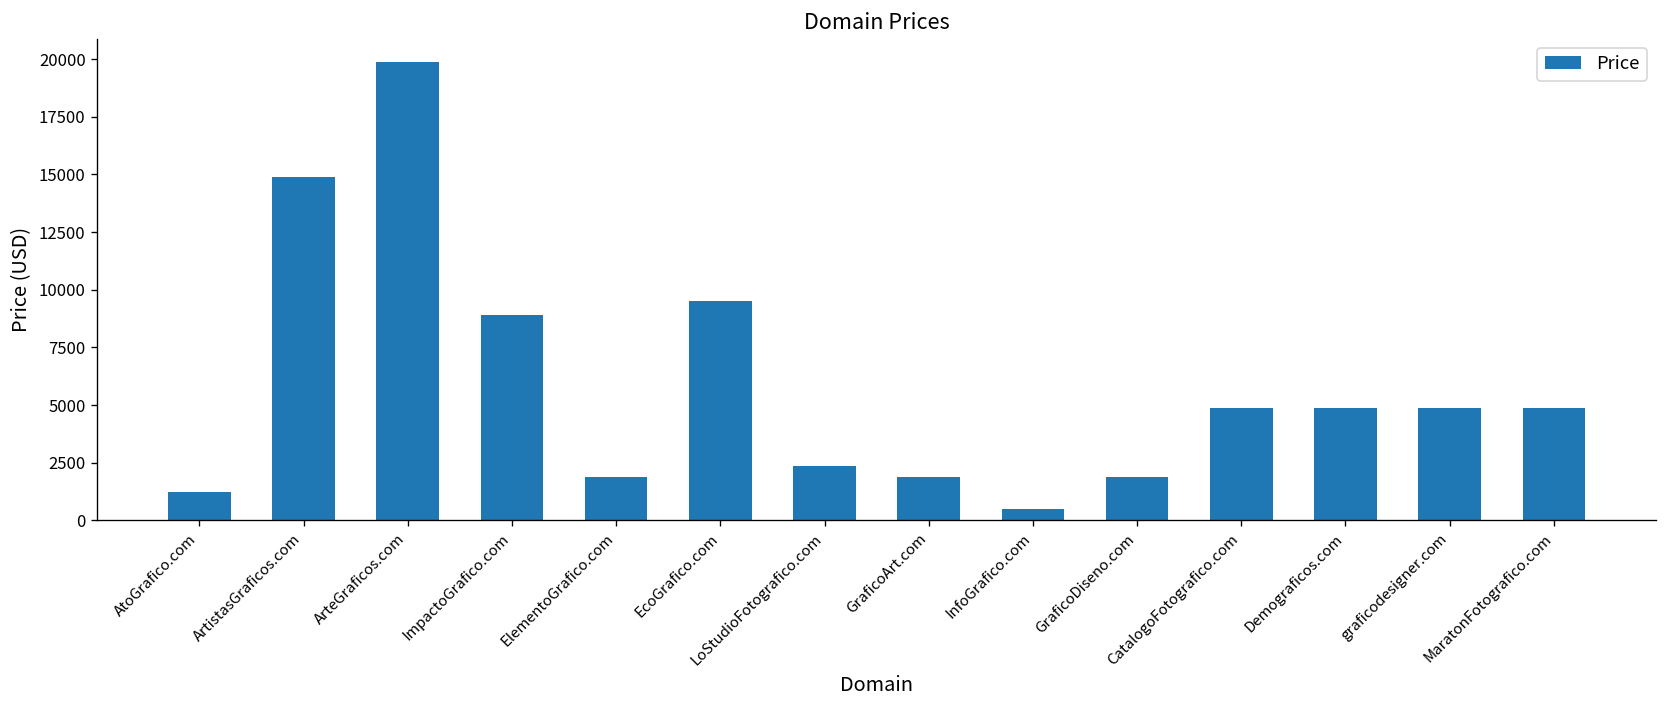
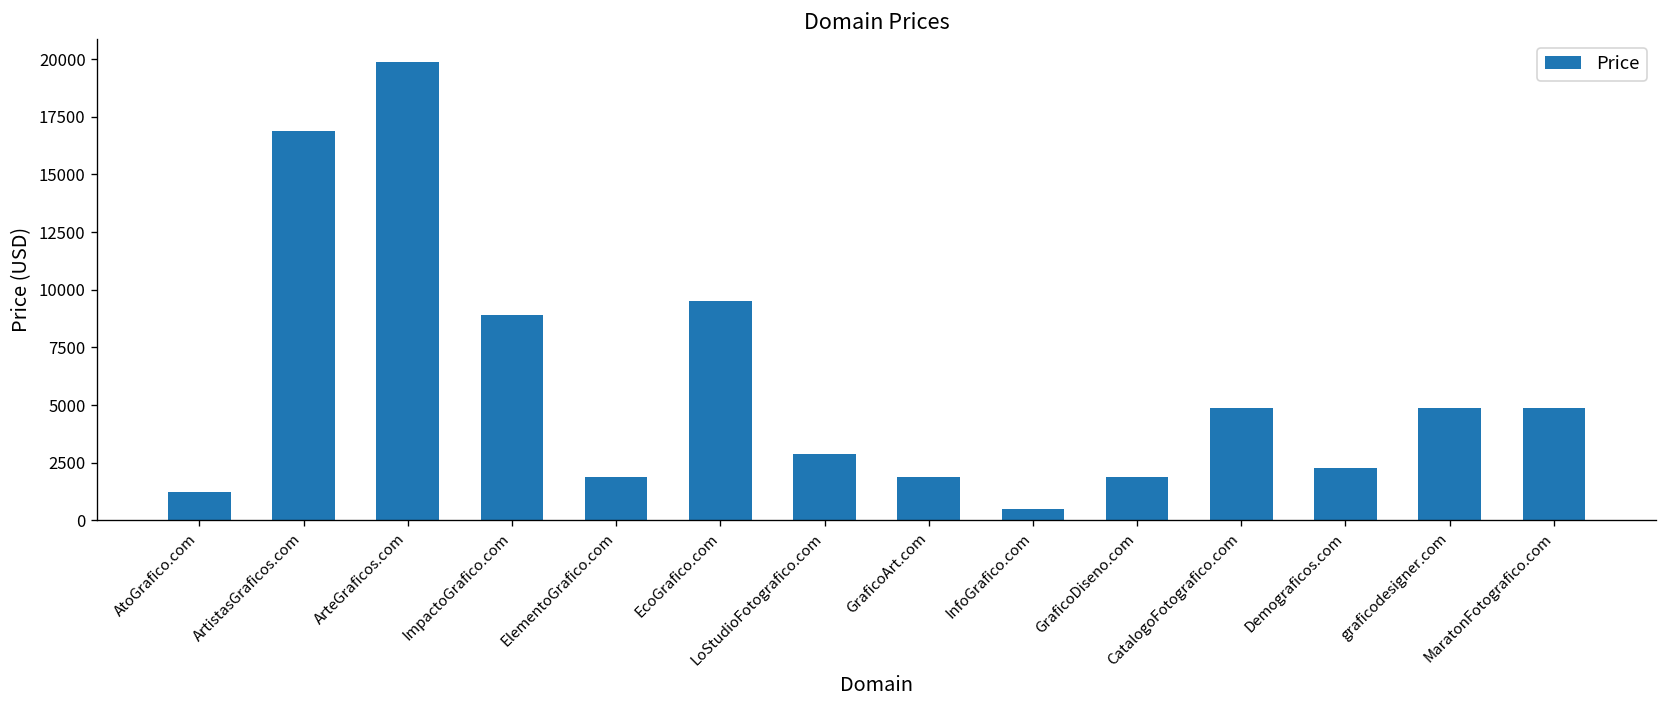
  {
    "AtoGrafico.com": 1200,
-   "ArtistasGraficos.com": 14900,
+   "ArtistasGraficos.com": 16900,
    "ArteGraficos.com": 19900,
    "ImpactoGrafico.com": 8900,
    "ElementoGrafico.com": 1900,
    "EcoGrafico.com": 9500,
-   "LoStudioFotografico.com": 2300,
+   "LoStudioFotografico.com": 2900,
    "GraficoArt.com": 1900,
    "InfoGrafico.com": 500,
    "GraficoDiseno.com": 1900,
    "CatalogoFotografico.com": 4900,
-   "Demograficos.com": 4900,
+   "Demograficos.com": 2300,
    "graficodesigner.com": 4900,
    "MaratonFotografico.com": 4900
  }
